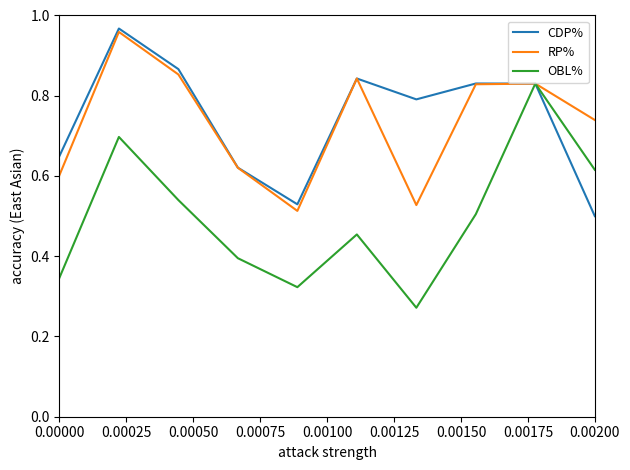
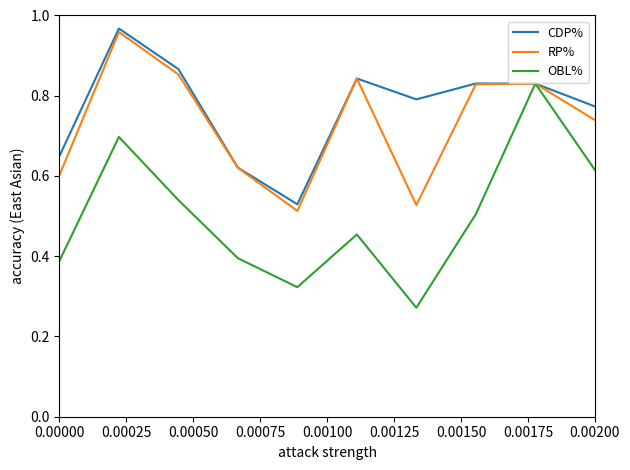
  {
    "CDP%": {
      "0.00000": 0.65,
-     "0.00200": 0.50
+     "0.00200": 0.77
    },
    "RP%": {
      "0.00000": 0.60,
      "0.00200": 0.74
    },
    "OBL%": {
-     "0.00000": 0.35,
+     "0.00000": 0.39,
      "0.00200": 0.62
    }
  }
